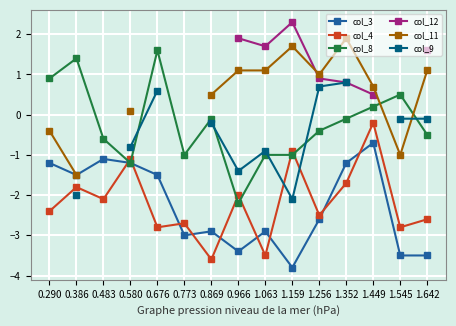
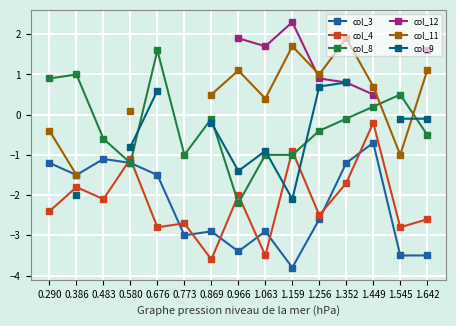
  {
    "col_4": {
      "0.290": -2.4,
      "0.386": -1.8,
      "0.483": -2.1,
      "0.580": -1.1,
      "0.676": -2.8,
      "0.773": -2.7,
      "0.869": -3.6,
      "0.966": -2.0,
      "1.063": -3.5,
      "1.159": -0.9,
      "1.256": -2.5,
      "1.352": -1.7,
      "1.449": -0.2,
      "1.545": -2.8,
      "1.642": -2.6
    },
    "col_8": {
      "0.290": 0.9,
-     "0.386": 1.4,
+     "0.386": 1.0,
      "0.483": -0.6,
      "0.676": 1.6,
      "0.773": -1.0,
      "0.869": -0.1,
      "0.966": -2.2,
      "1.063": -1.0,
      "1.159": -1.0,
      "1.256": -0.4,
      "1.352": -0.1,
      "1.449": 0.2,
      "1.545": 0.5,
      "1.642": -0.5
    },
    "col_12": {
      "0.966": 1.9,
      "1.063": 1.7,
      "1.159": 2.3,
      "1.256": 0.9,
      "1.449": 0.5
    },
    "col_11": {
      "0.290": -0.4,
      "0.580": 0.1,
      "0.869": 0.5,
      "0.966": 1.1,
-     "1.063": 1.1,
+     "1.063": 0.4,
      "1.159": 1.7,
      "1.256": 1.0,
      "1.449": 0.7,
      "1.545": -1.0,
      "1.642": 1.1
    }
  }
